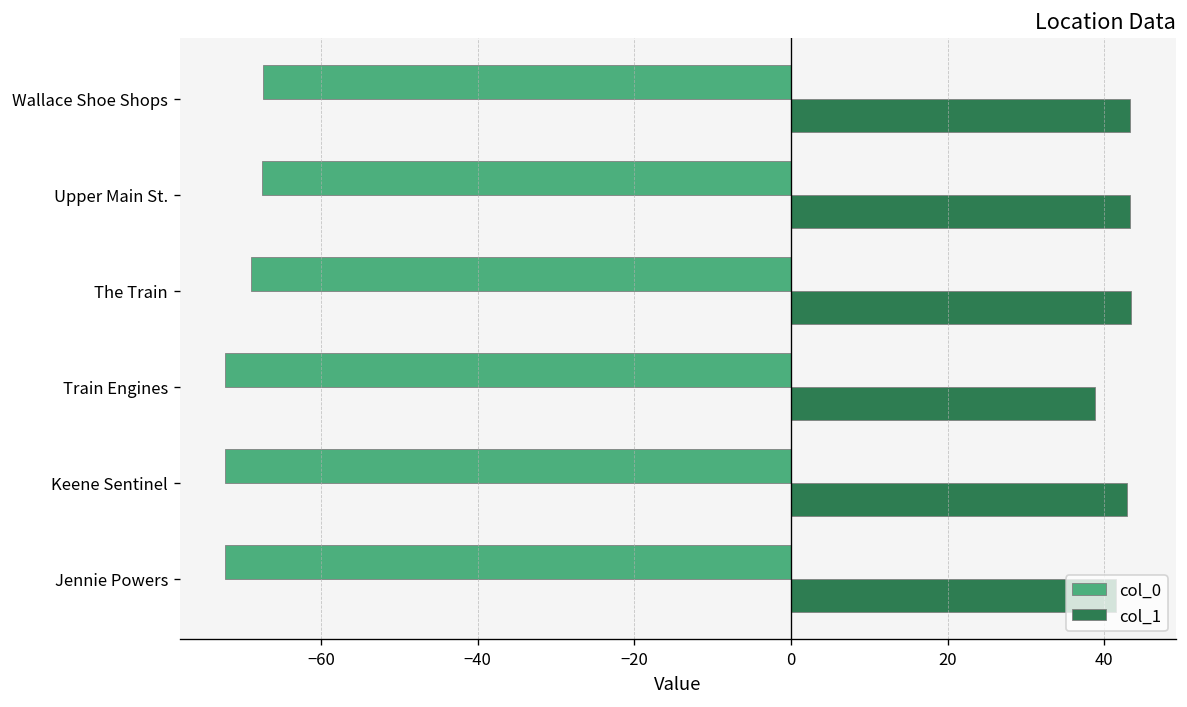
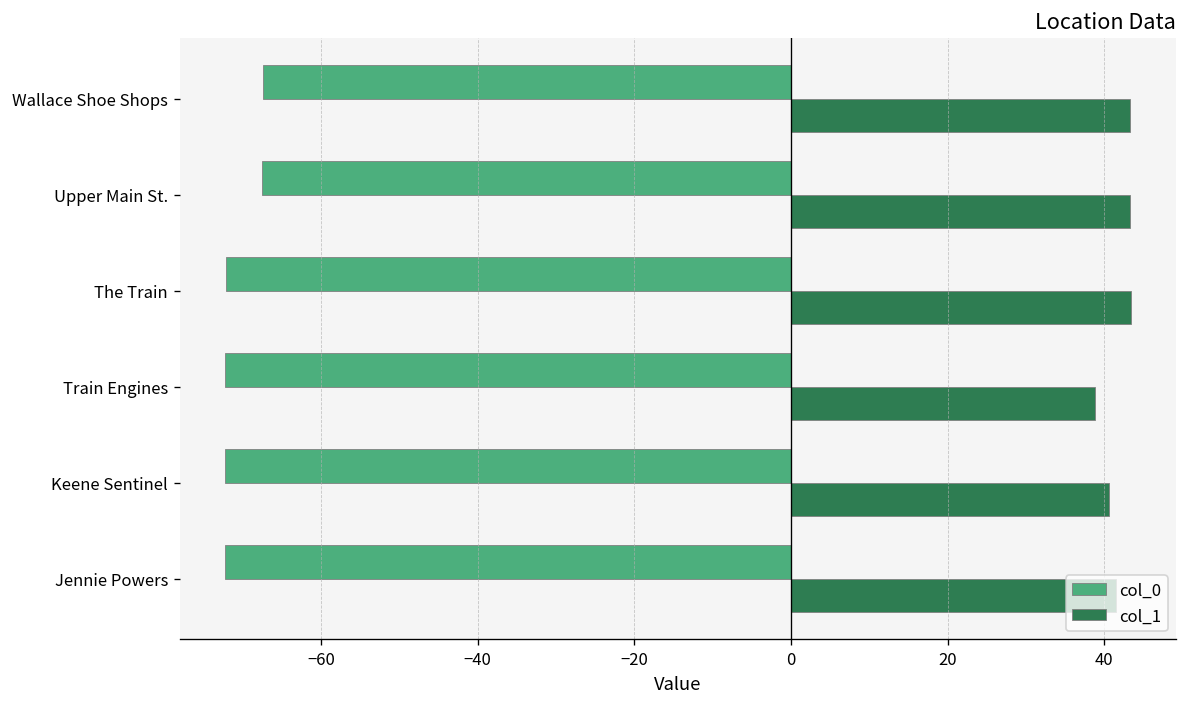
  {
    "col_0": {
      "Wallace Shoe Shops": -67,
      "Upper Main St.": -68,
-     "The Train": -69,
+     "The Train": -72,
      "Train Engines": -72,
      "Keene Sentinel": -72,
      "Jennie Powers": -72
    },
    "col_1": {
      "Wallace Shoe Shops": 43,
      "Upper Main St.": 43,
      "The Train": 43,
      "Train Engines": 39,
-     "Keene Sentinel": 43
+     "Keene Sentinel": 41
    }
  }
